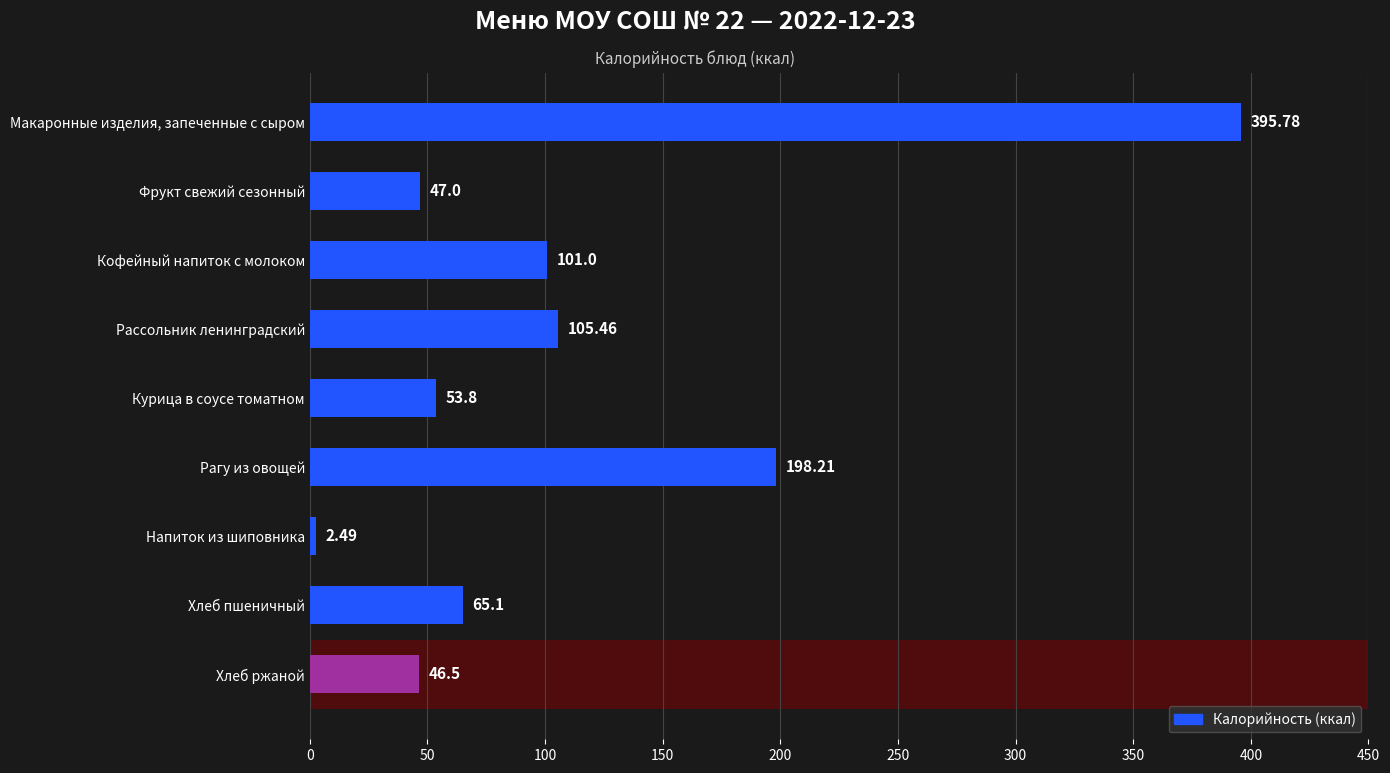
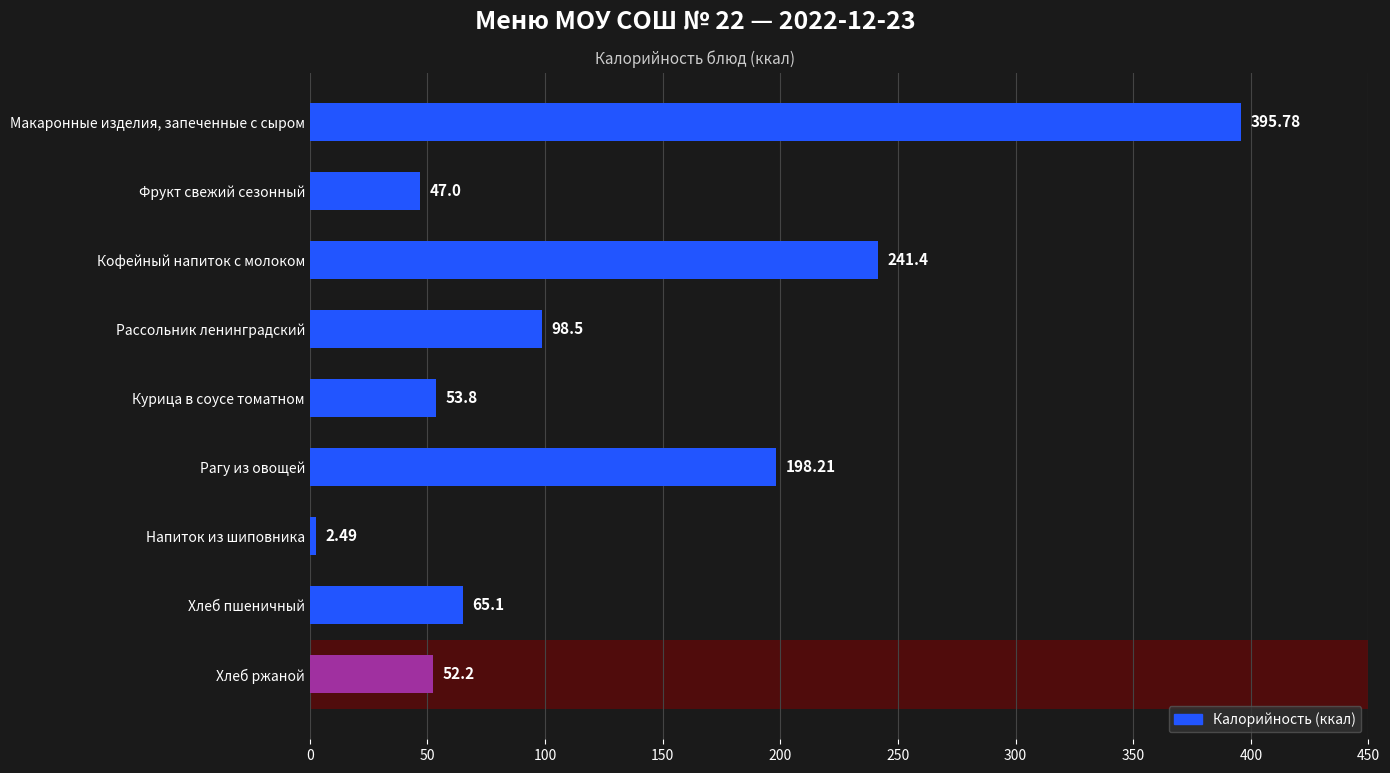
  {
    "Макаронные изделия, запеченные с сыром": 395.78,
    "Фрукт свежий сезонный": 47.0,
-   "Кофейный напиток с молоком": 101.0,
-   "Рассольник ленинградский": 105.46,
+   "Кофейный напиток с молоком": 241.4,
+   "Рассольник ленинградский": 98.5,
    "Курица в соусе томатном": 53.8,
    "Рагу из овощей": 198.21,
    "Напиток из шиповника": 2.49,
    "Хлеб пшеничный": 65.1,
-   "Хлеб ржаной": 46.5
+   "Хлеб ржаной": 52.2
  }
